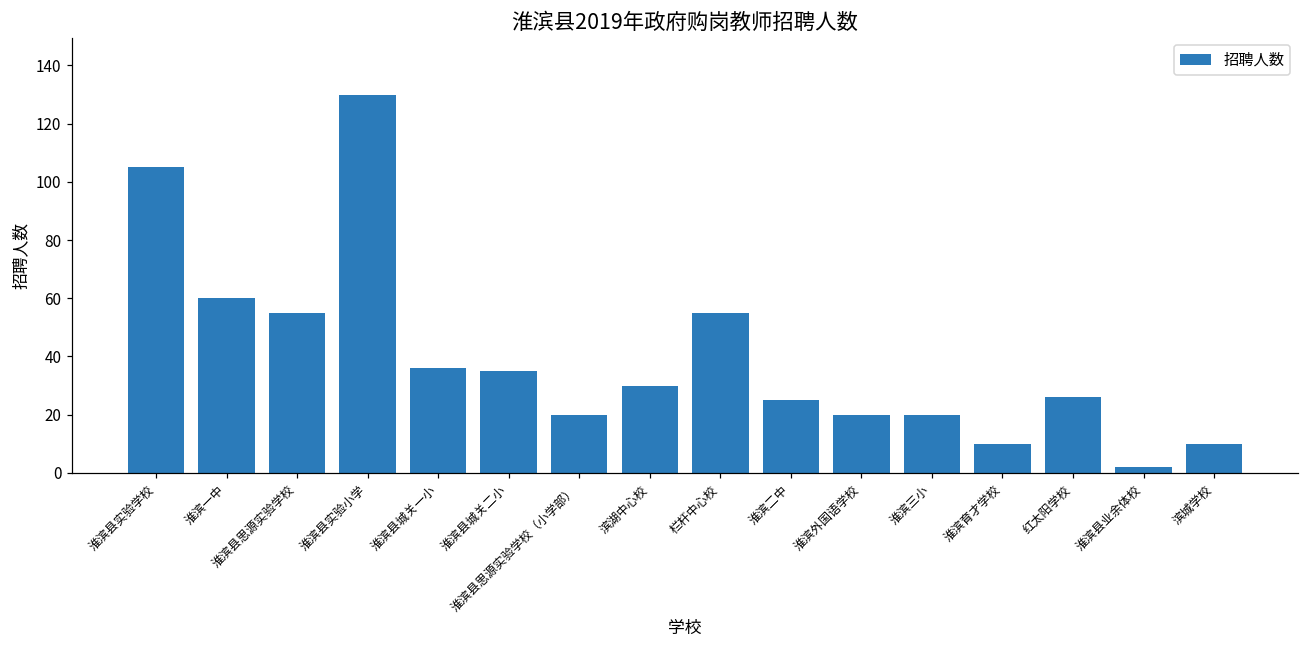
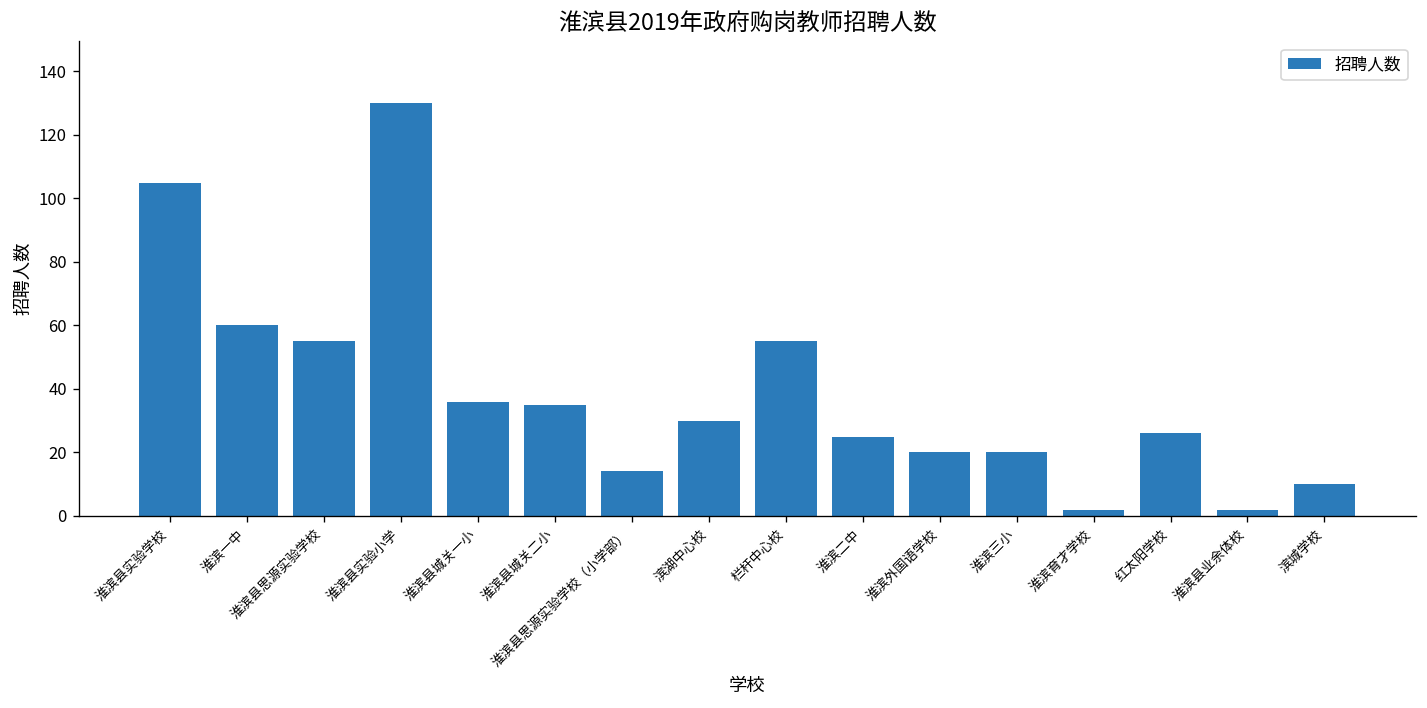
  {
    "淮滨县实验学校": 105,
    "淮滨一中": 60,
    "淮滨县思源实验学校": 55,
    "淮滨县实验小学": 130,
    "淮滨县城关一小": 36,
    "淮滨县城关二小": 35,
-   "淮滨县思源实验学校（小学部）": 20,
+   "淮滨县思源实验学校（小学部）": 14,
    "滨湖中心校": 30,
    "栏杆中心校": 55,
    "淮滨二中": 25,
    "淮滨外国语学校": 20,
    "淮滨三小": 20,
-   "淮滨育才学校": 10,
+   "淮滨育才学校": 2,
    "红太阳学校": 26,
    "淮滨县业余体校": 2,
    "滨城学校": 10
  }
